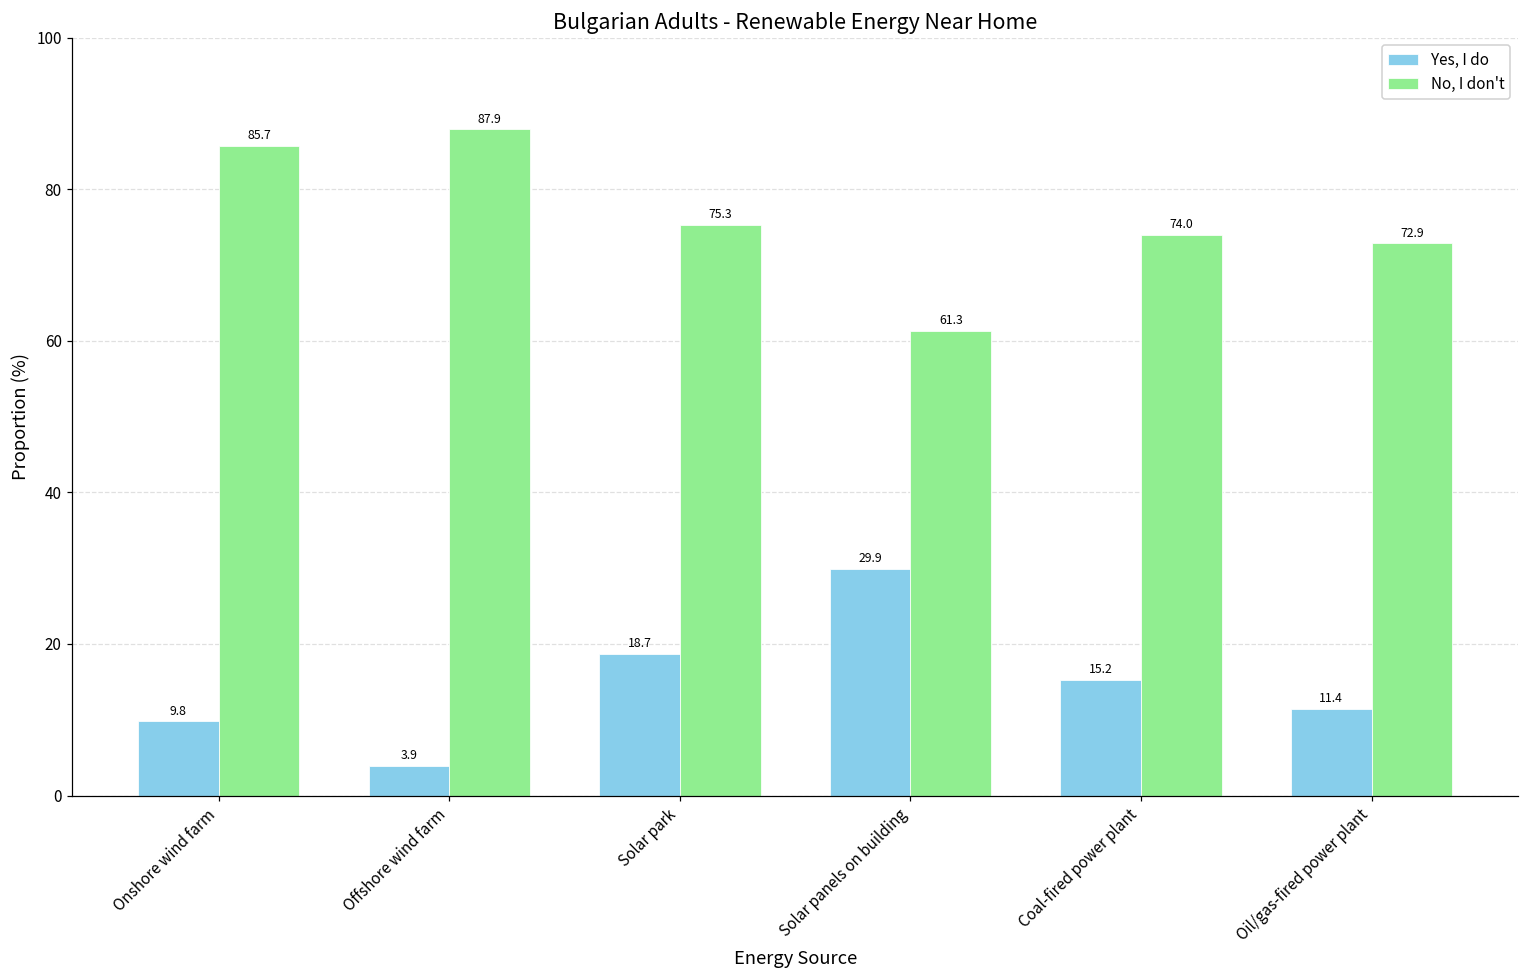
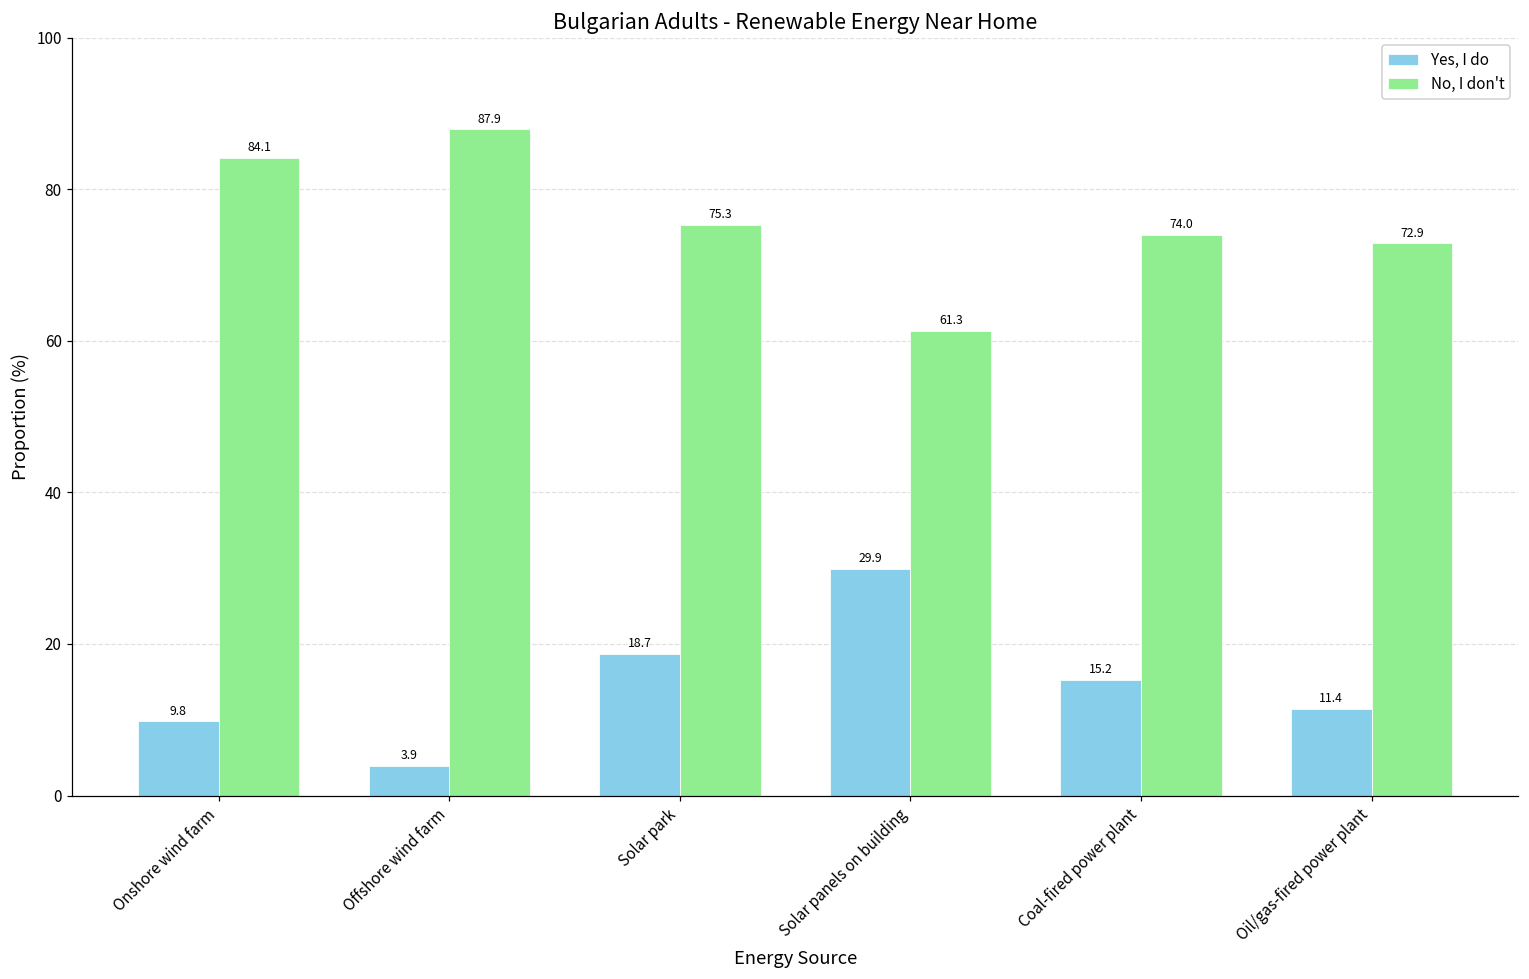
  {
    "Yes, I do": {
      "Onshore wind farm": 9.8,
      "Offshore wind farm": 3.9,
      "Solar park": 18.7,
      "Solar panels on building": 29.9,
      "Coal-fired power plant": 15.2,
      "Oil/gas-fired power plant": 11.4
    },
    "No, I don't": {
-     "Onshore wind farm": 85.7,
+     "Onshore wind farm": 84.1,
      "Offshore wind farm": 87.9,
      "Solar park": 75.3,
      "Solar panels on building": 61.3,
      "Coal-fired power plant": 74.0,
      "Oil/gas-fired power plant": 72.9
    }
  }
